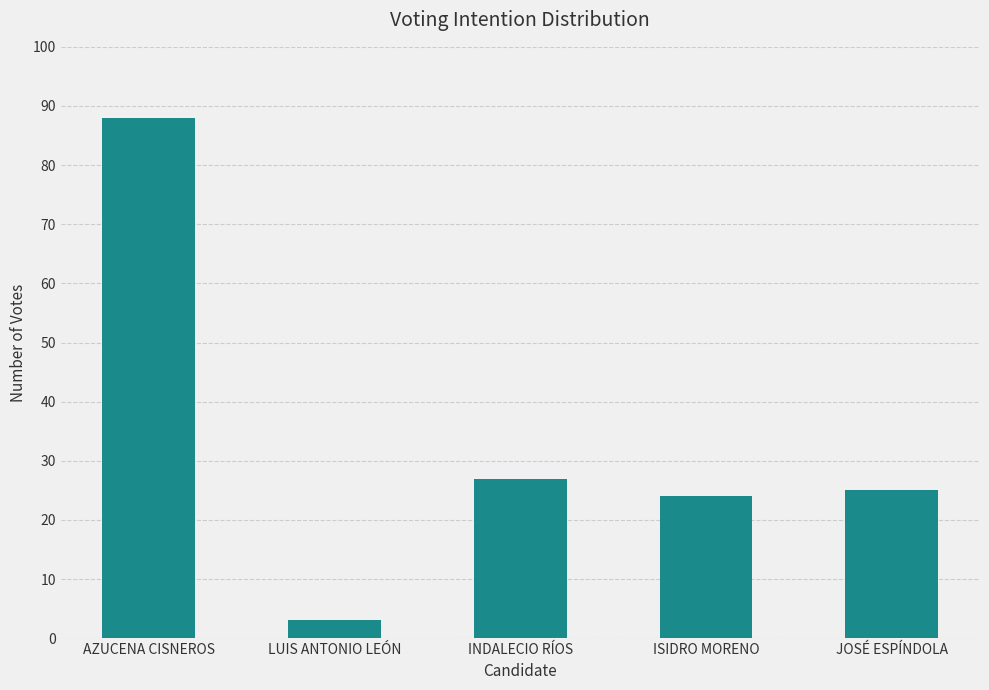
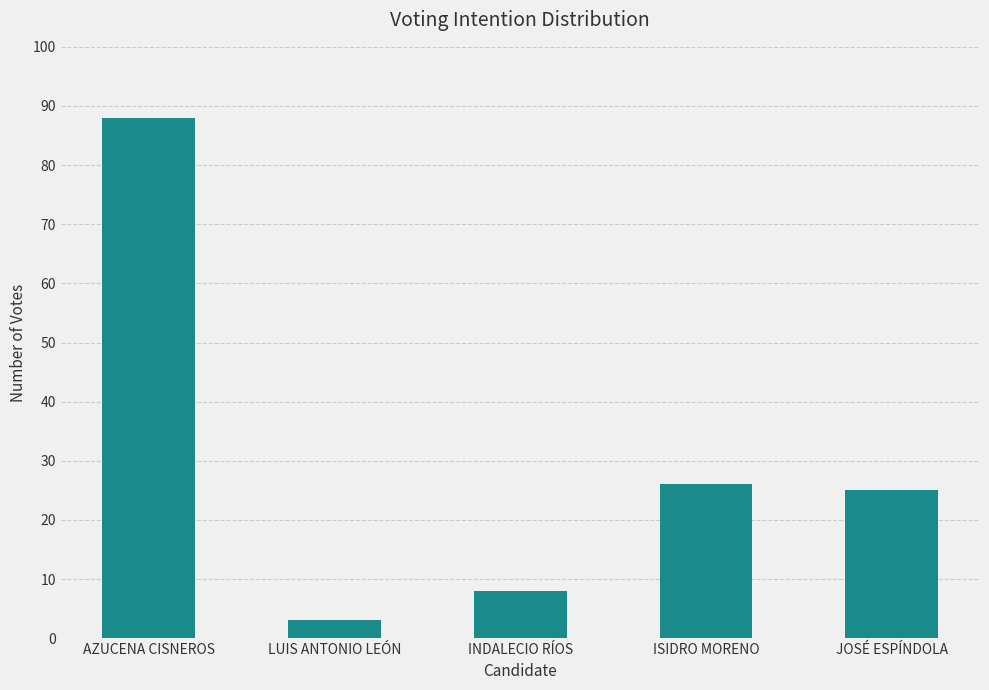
  {
    "AZUCENA CISNEROS": 88,
    "LUIS ANTONIO LEÓN": 3,
-   "INDALECIO RÍOS": 27,
-   "ISIDRO MORENO": 24,
+   "INDALECIO RÍOS": 8,
+   "ISIDRO MORENO": 26,
    "JOSÉ ESPÍNDOLA": 25
  }
